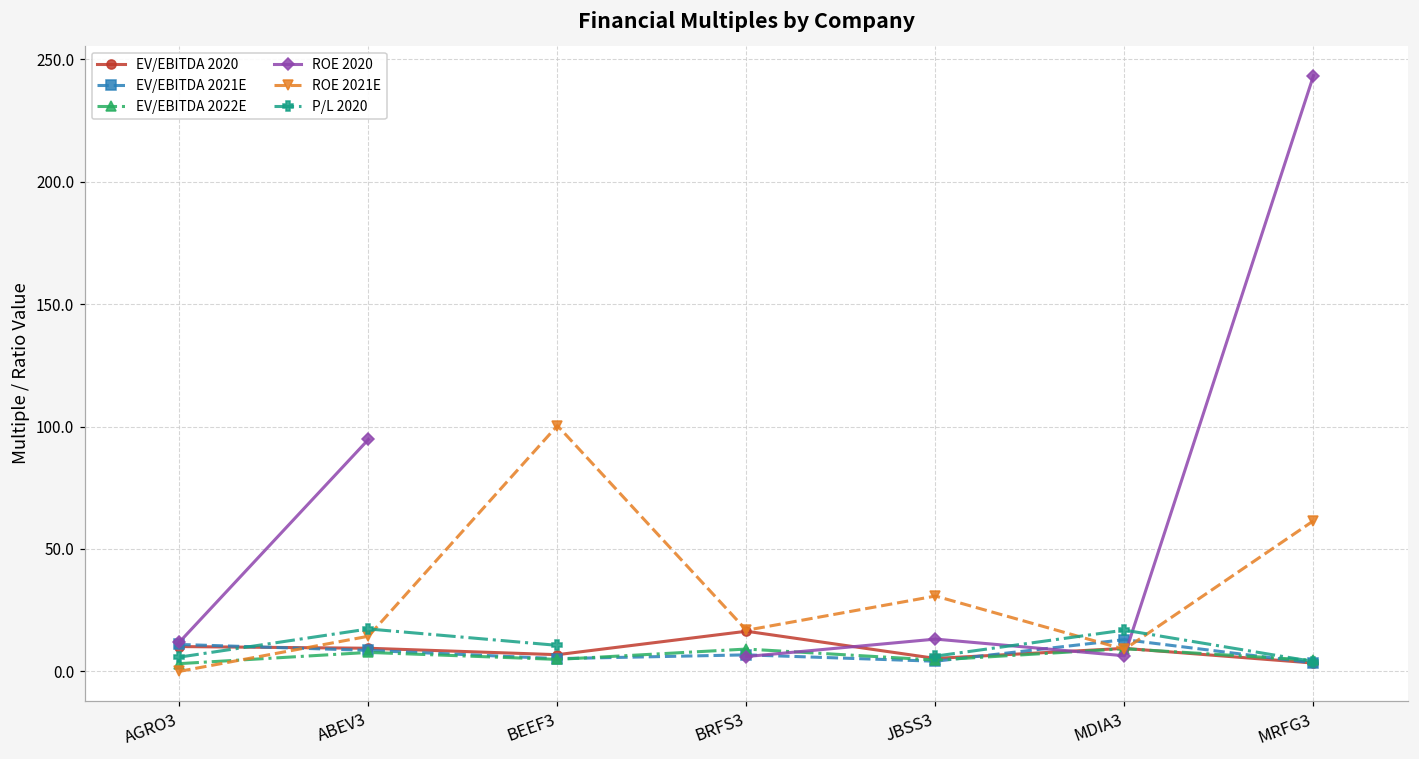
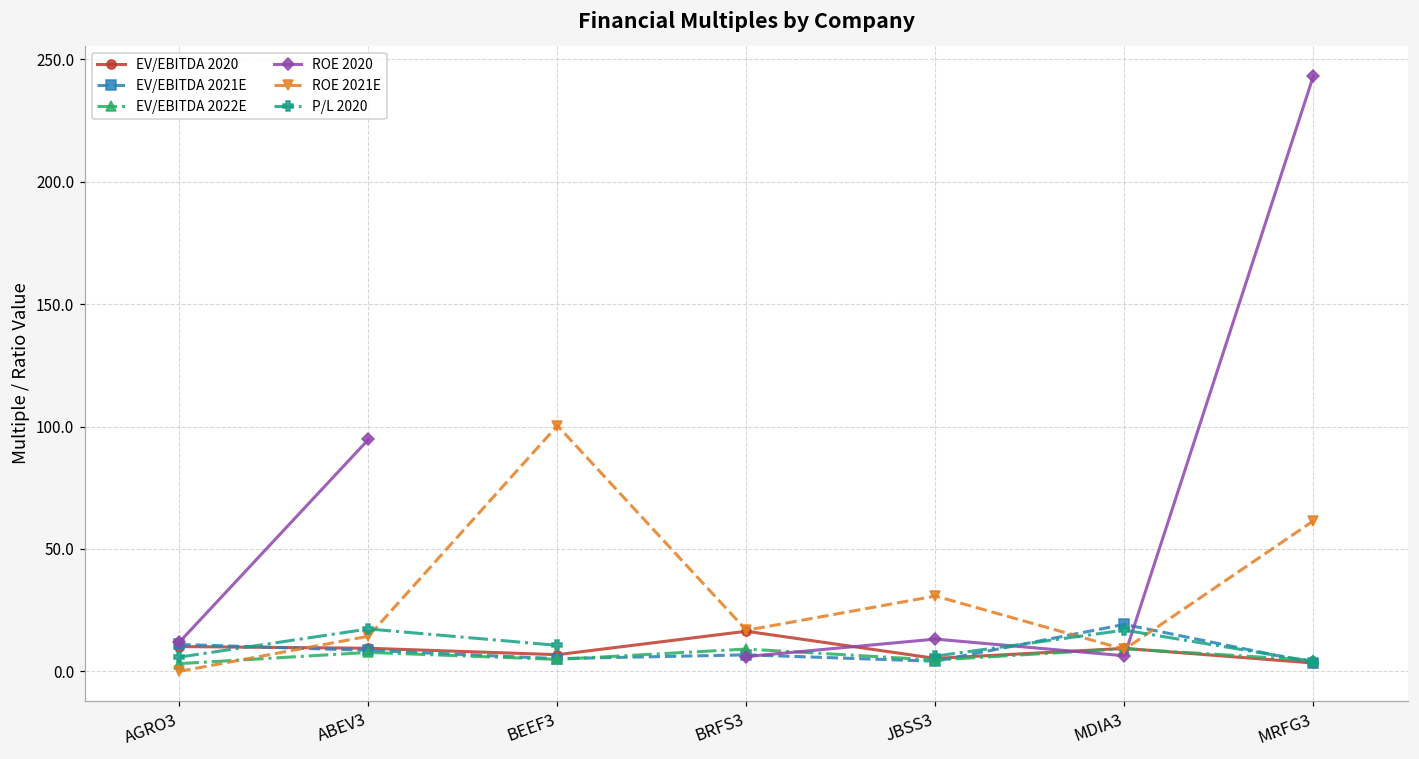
  {
    "EV/EBITDA 2020": {
      "BEEF3": 7
    },
    "EV/EBITDA 2021E": {
-     "MDIA3": 13
+     "MDIA3": 19
    },
    "ROE 2020": {
      "ABEV3": 95,
      "JBSS3": 13,
      "MDIA3": 6,
      "MRFG3": 243
    },
    "ROE 2021E": {
      "AGRO3": 0,
      "ABEV3": 14,
      "BEEF3": 100,
      "JBSS3": 31,
      "MRFG3": 62
    }
  }
